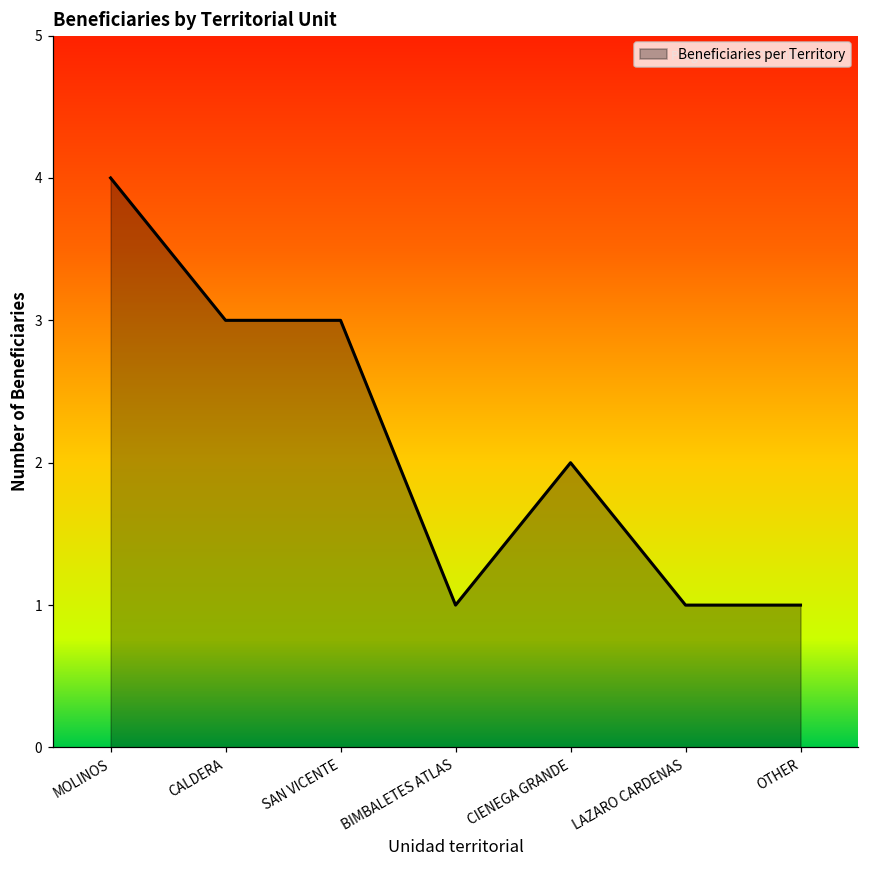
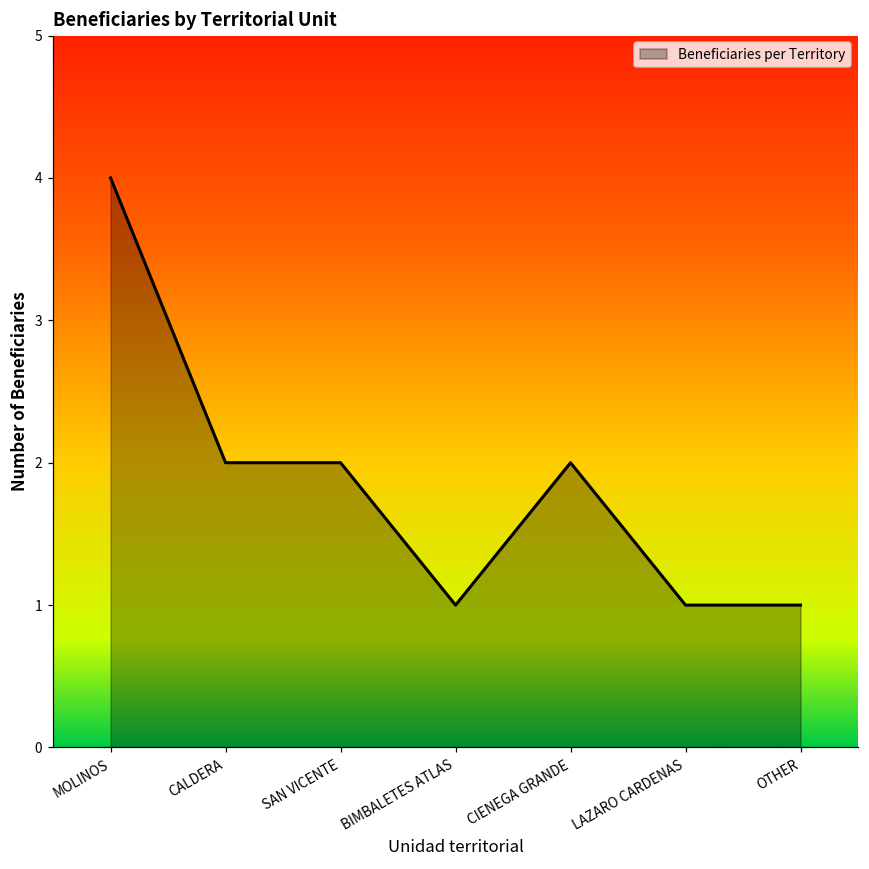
  {
    "MOLINOS": 4,
-   "CALDERA": 3,
-   "SAN VICENTE": 3,
+   "CALDERA": 2,
+   "SAN VICENTE": 2,
    "BIMBALETES ATLAS": 1,
    "CIENEGA GRANDE": 2,
    "LAZARO CARDENAS": 1,
    "OTHER": 1
  }
